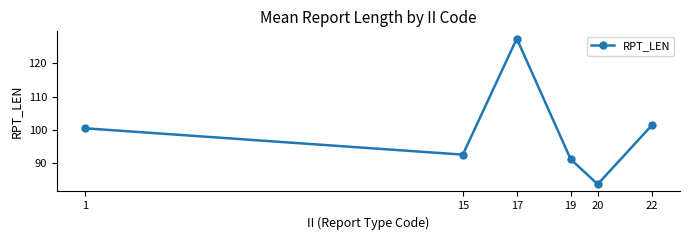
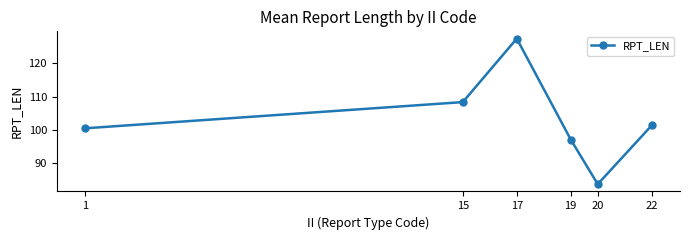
  {
    "1": 100,
-   "15": 92,
+   "15": 108,
    "17": 128,
-   "19": 91,
+   "19": 97,
    "20": 84,
    "22": 101
  }
